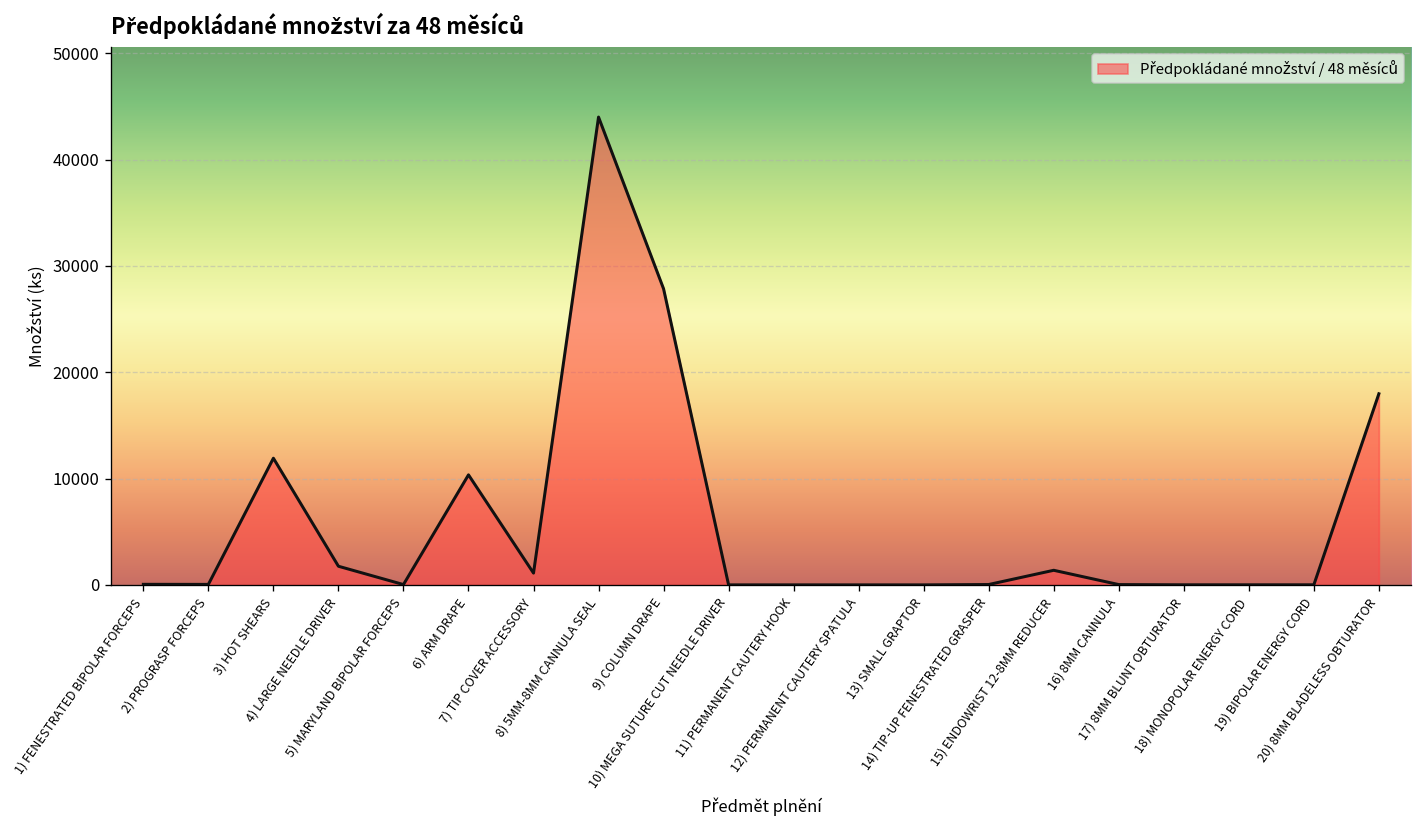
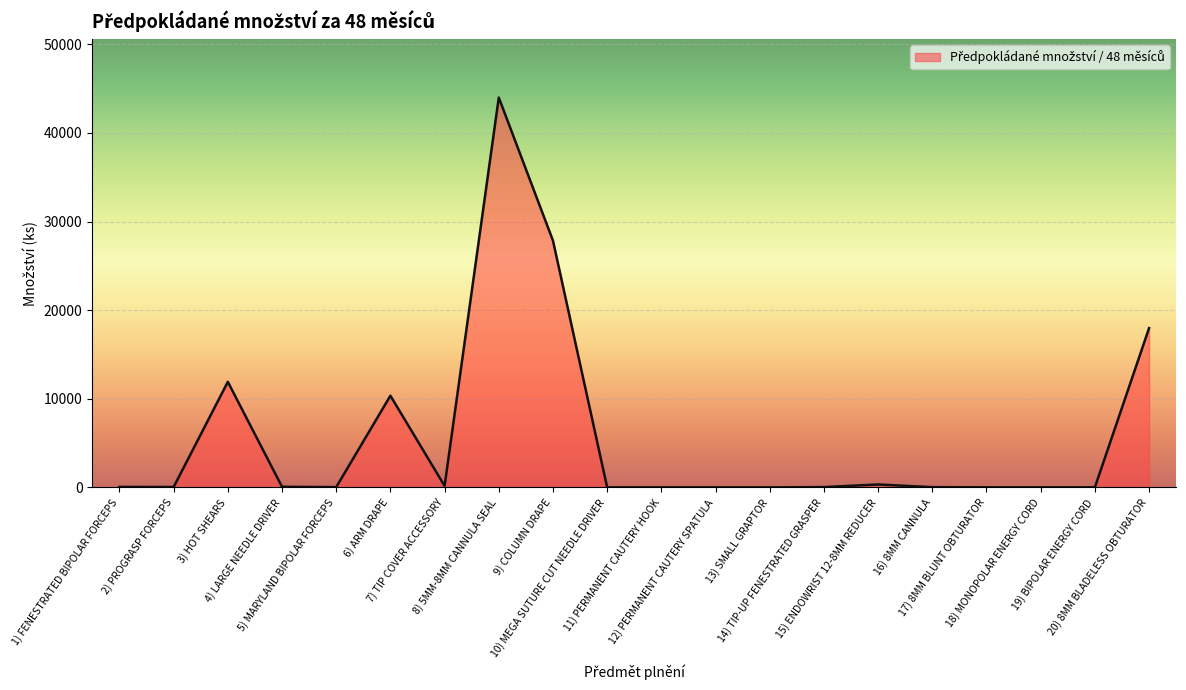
  {
    "1) FENESTRATED BIPOLAR FORCEPS": 0,
    "2) PROGRASP FORCEPS": 0,
    "3) HOT SHEARS": 12000,
-   "4) LARGE NEEDLE DRIVER": 2000,
+   "4) LARGE NEEDLE DRIVER": 0,
    "5) MARYLAND BIPOLAR FORCEPS": 0,
    "6) ARM DRAPE": 10000,
-   "7) TIP COVER ACCESSORY": 1000,
+   "7) TIP COVER ACCESSORY": 0,
    "8) 5MM-8MM CANNULA SEAL": 44000,
    "9) COLUMN DRAPE": 28000,
    "10) MEGA SUTURE CUT NEEDLE DRIVER": 0,
    "11) PERMANENT CAUTERY HOOK": 0,
    "12) PERMANENT CAUTERY SPATULA": 0,
    "13) SMALL GRAPTOR": 0,
    "14) TIP-UP FENESTRATED GRASPER": 0,
-   "15) ENDOWRIST 12-8MM REDUCER": 1000,
+   "15) ENDOWRIST 12-8MM REDUCER": 0,
    "16) 8MM CANNULA": 0,
    "17) 8MM BLUNT OBTURATOR": 0,
    "18) MONOPOLAR ENERGY CORD": 0,
    "19) BIPOLAR ENERGY CORD": 0,
    "20) 8MM BLADELESS OBTURATOR": 18000
  }
